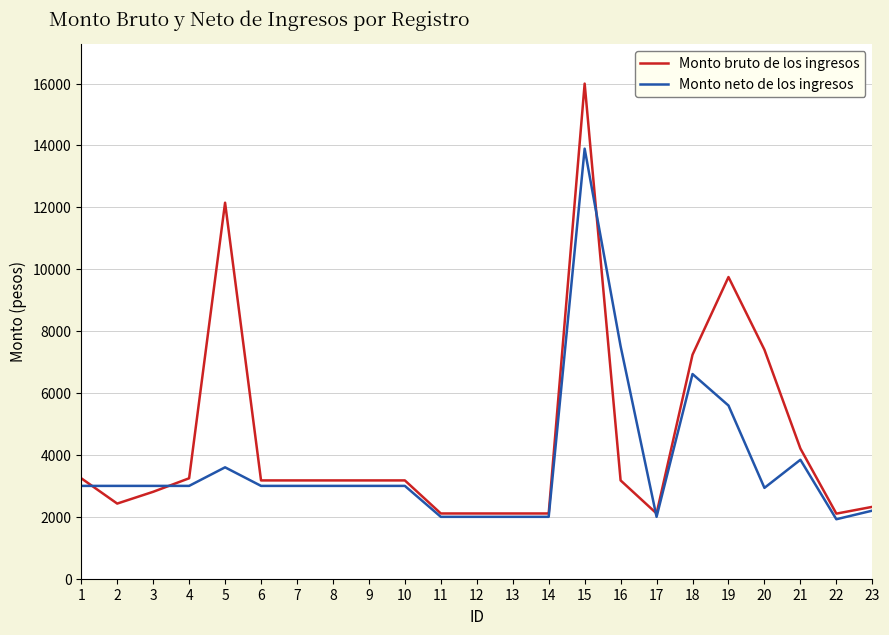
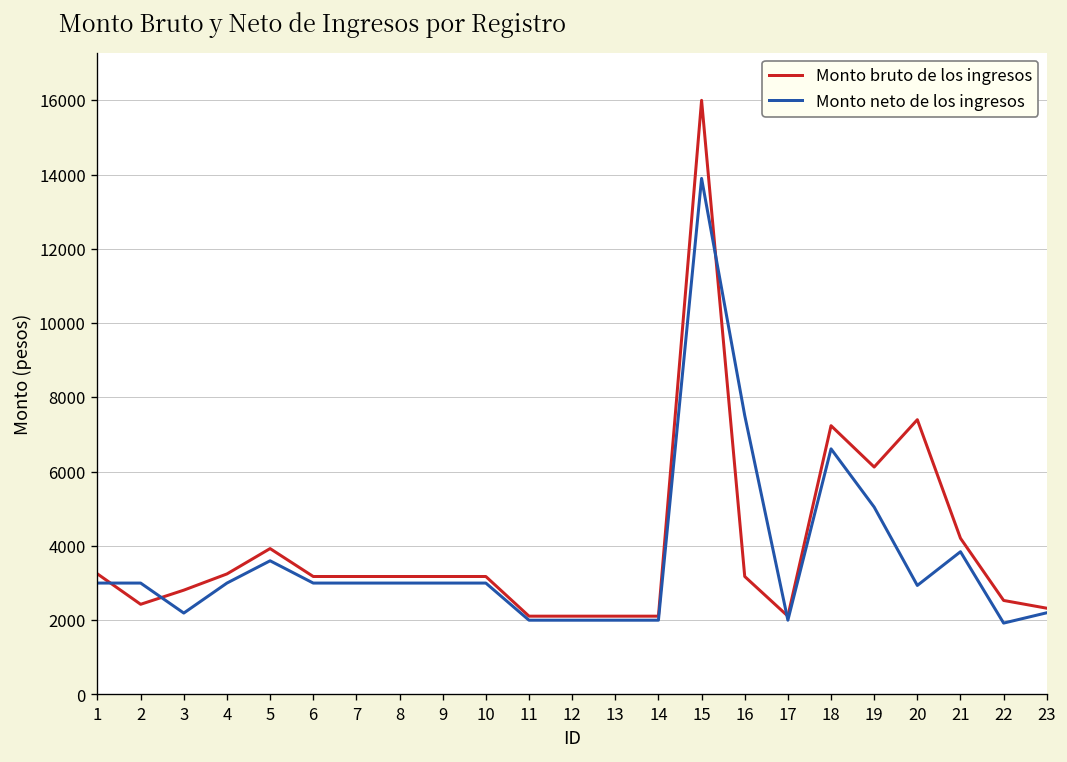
  {
    "Monto bruto de los ingresos": {
      "1": 3200,
      "2": 2400,
      "3": 2800,
      "4": 3200,
-     "5": 12200,
+     "5": 3900,
      "6": 3200,
      "7": 3200,
      "8": 3200,
      "9": 3200,
      "10": 3200,
      "11": 2100,
      "12": 2100,
      "13": 2100,
      "14": 2100,
      "15": 16000,
      "16": 3200,
      "17": 2100,
      "18": 7200,
-     "19": 9700,
+     "19": 6100,
      "20": 7400,
      "21": 4200,
-     "22": 2100,
+     "22": 2500,
      "23": 2300
    },
    "Monto neto de los ingresos": {
      "1": 3000,
      "2": 3000,
-     "3": 3000,
+     "3": 2200,
      "4": 3000,
      "5": 3600,
      "6": 3000,
      "7": 3000,
      "8": 3000,
      "9": 3000,
      "10": 3000,
      "11": 2000,
      "12": 2000,
      "13": 2000,
      "14": 2000,
      "15": 13900,
      "16": 7500,
      "17": 2000,
      "18": 6600,
-     "19": 5600,
+     "19": 5000,
      "20": 2900,
      "21": 3800,
      "22": 1900,
      "23": 2200
    }
  }
